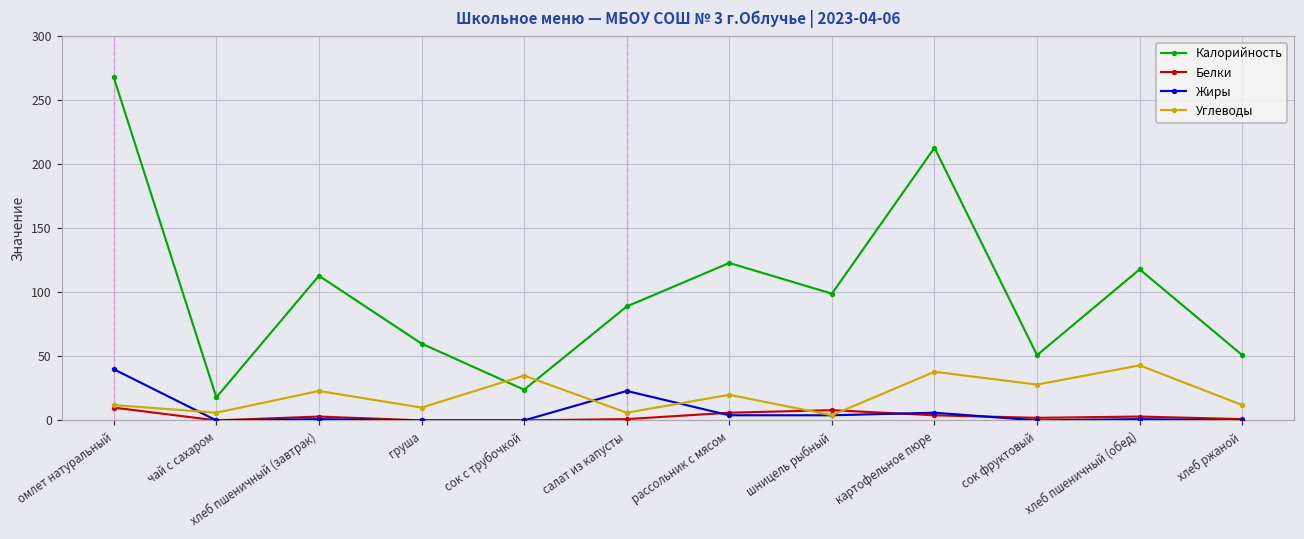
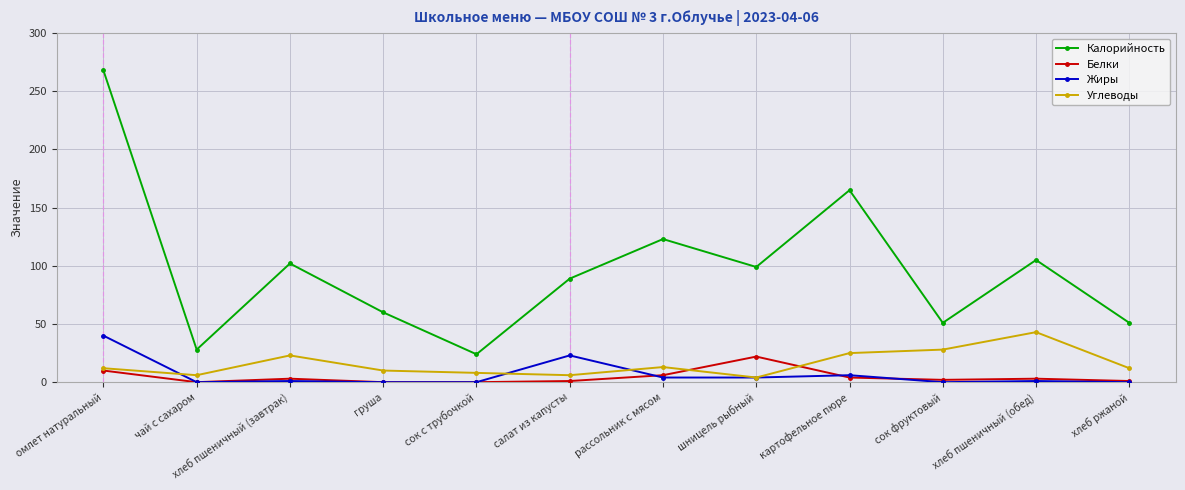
  {
    "Калорийность": {
      "омлет натуральный": 268,
-     "чай с сахаром": 18,
-     "хлеб пшеничный (завтрак)": 113,
+     "чай с сахаром": 28,
+     "хлеб пшеничный (завтрак)": 102,
      "груша": 60,
      "сок с трубочкой": 24,
      "салат из капусты": 89,
      "рассольник с мясом": 123,
      "шницель рыбный": 99,
-     "картофельное пюре": 213,
+     "картофельное пюре": 165,
      "сок фруктовый": 51,
-     "хлеб пшеничный (обед)": 118,
+     "хлеб пшеничный (обед)": 105,
      "хлеб ржаной": 51
    },
    "Белки": {
      "салат из капусты": 1,
-     "шницель рыбный": 8
+     "шницель рыбный": 22
    },
    "Жиры": {
      "омлет натуральный": 40,
      "салат из капусты": 23
    },
    "Углеводы": {
      "чай с сахаром": 6,
      "хлеб пшеничный (завтрак)": 23,
      "груша": 10,
-     "сок с трубочкой": 35,
+     "сок с трубочкой": 8,
      "салат из капусты": 6,
-     "рассольник с мясом": 20,
-     "картофельное пюре": 38,
+     "рассольник с мясом": 13,
+     "картофельное пюре": 25,
      "сок фруктовый": 28,
      "хлеб пшеничный (обед)": 43,
      "хлеб ржаной": 12
    }
  }
